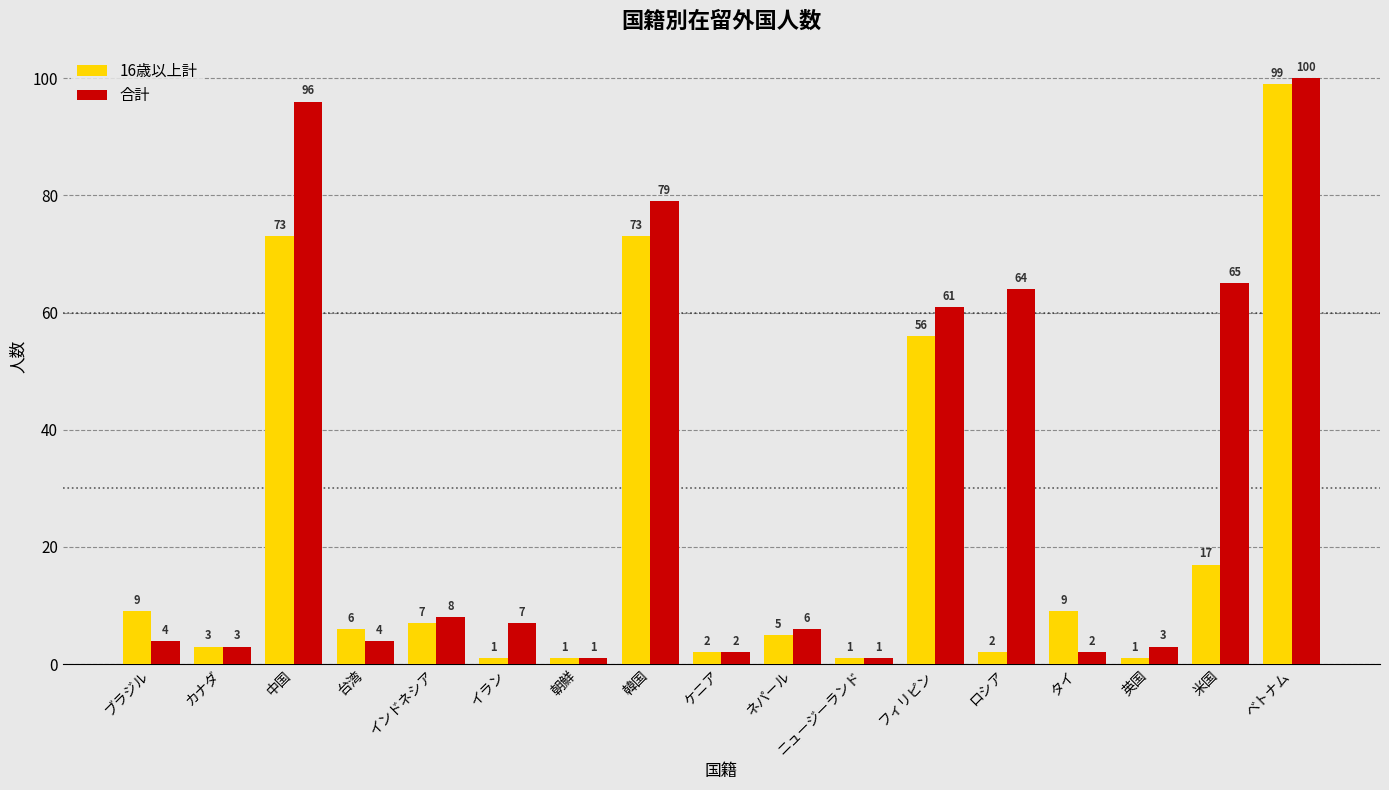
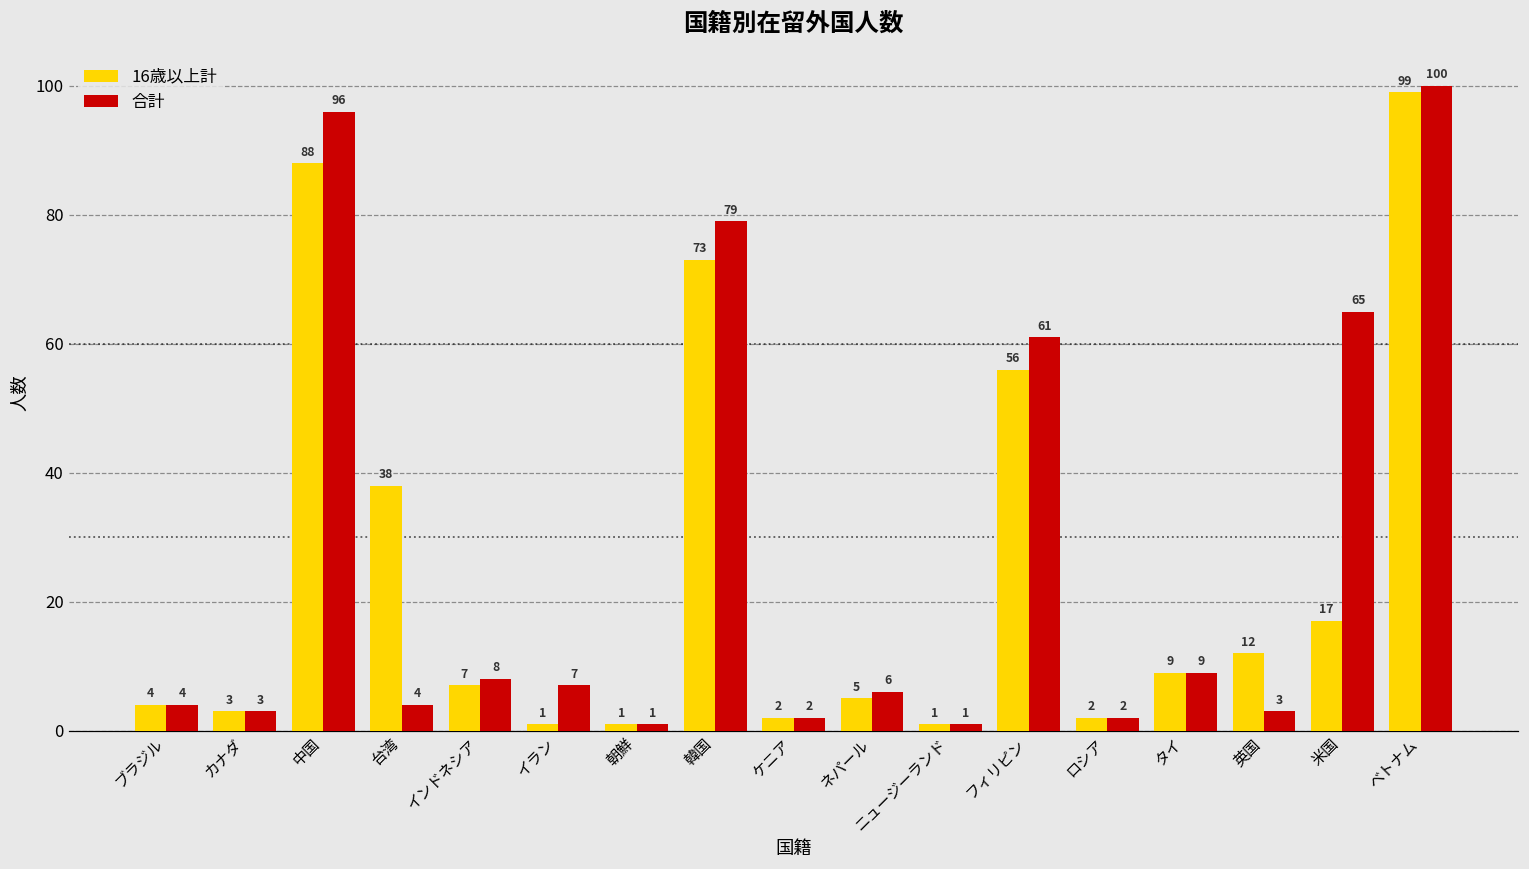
  {
    "16歳以上計": {
-     "ブラジル": 9,
+     "ブラジル": 4,
      "カナダ": 3,
-     "中国": 73,
-     "台湾": 6,
+     "中国": 88,
+     "台湾": 38,
      "インドネシア": 7,
      "イラン": 1,
      "朝鮮": 1,
      "韓国": 73,
      "ケニア": 2,
      "ネパール": 5,
      "ニュージーランド": 1,
      "フィリピン": 56,
      "ロシア": 2,
      "タイ": 9,
-     "英国": 1,
+     "英国": 12,
      "米国": 17,
      "ベトナム": 99
    },
    "合計": {
      "ブラジル": 4,
      "カナダ": 3,
      "中国": 96,
      "台湾": 4,
      "インドネシア": 8,
      "イラン": 7,
      "朝鮮": 1,
      "韓国": 79,
      "ケニア": 2,
      "ネパール": 6,
      "ニュージーランド": 1,
      "フィリピン": 61,
-     "ロシア": 64,
-     "タイ": 2,
+     "ロシア": 2,
+     "タイ": 9,
      "英国": 3,
      "米国": 65,
      "ベトナム": 100
    }
  }
